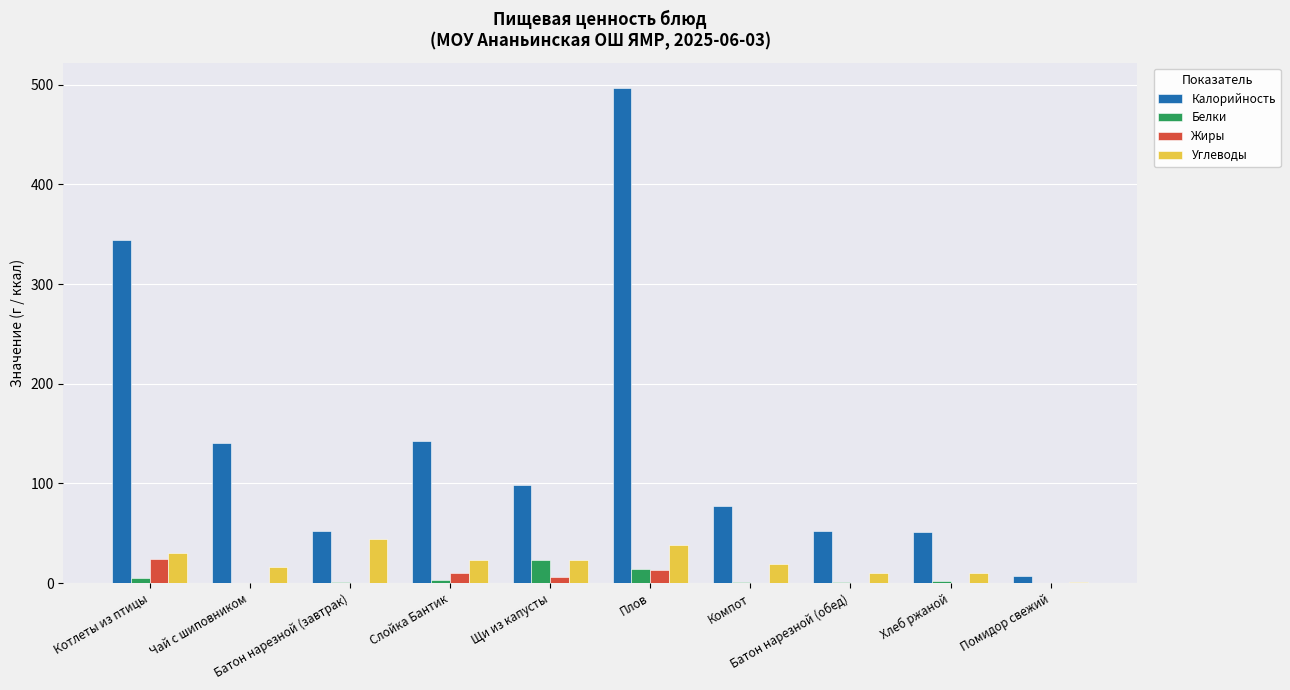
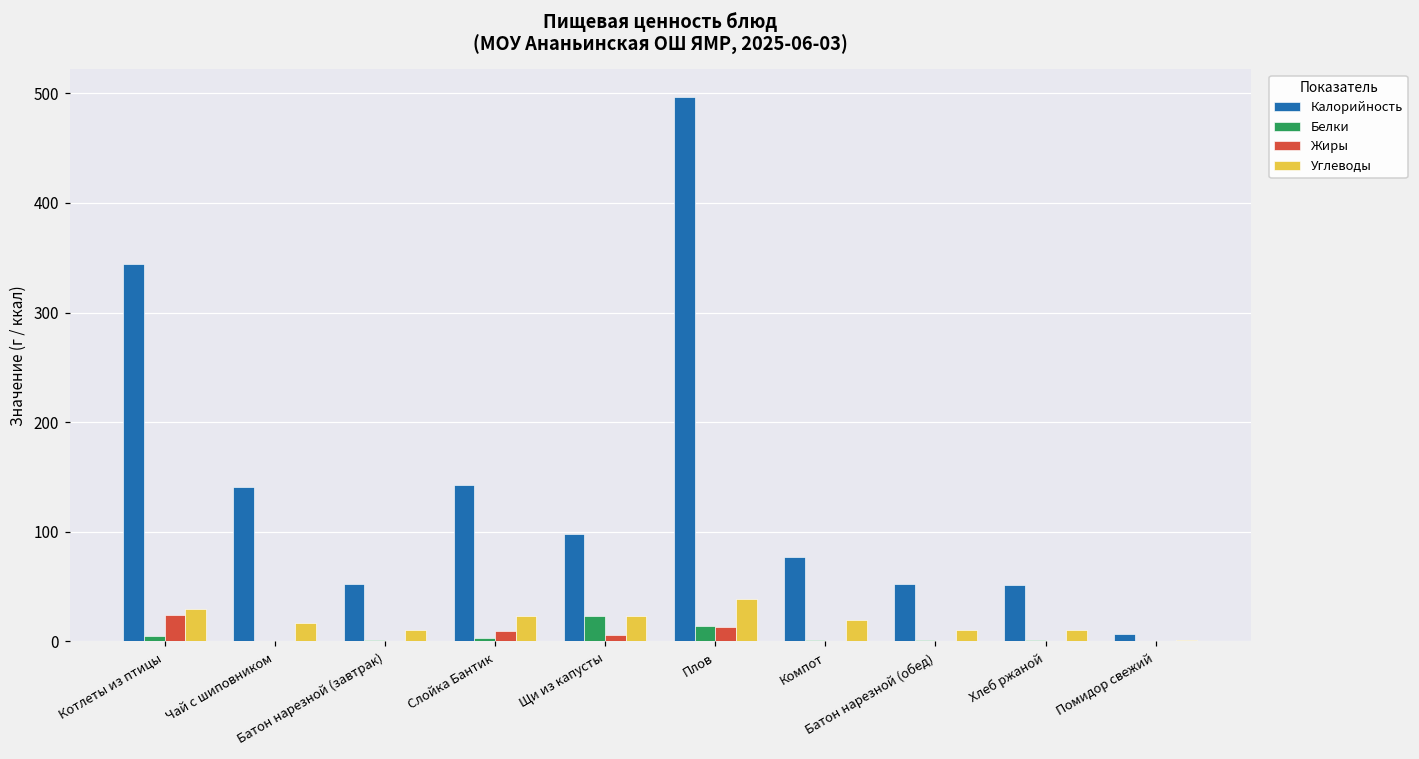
  {
    "Калорийность": {
      "Котлеты из птицы": 340,
      "Чай с шиповником": 140,
      "Батон нарезной (завтрак)": 50,
      "Слойка Бантик": 140,
      "Щи из капусты": 100,
      "Плов": 500,
      "Компот": 80,
      "Батон нарезной (обед)": 50,
      "Хлеб ржаной": 50,
      "Помидор свежий": 10
    },
    "Белки": {
      "Котлеты из птицы": 10,
      "Слойка Бантик": 0,
      "Щи из капусты": 20,
      "Плов": 10
    },
    "Жиры": {
      "Котлеты из птицы": 20,
      "Слойка Бантик": 10,
      "Щи из капусты": 10,
      "Плов": 10,
      "Компот": 0
    },
    "Углеводы": {
      "Котлеты из птицы": 30,
      "Чай с шиповником": 20,
-     "Батон нарезной (завтрак)": 40,
+     "Батон нарезной (завтрак)": 10,
      "Слойка Бантик": 20,
      "Щи из капусты": 20,
      "Плов": 40,
      "Компот": 20,
      "Батон нарезной (обед)": 10,
      "Хлеб ржаной": 10
    }
  }
